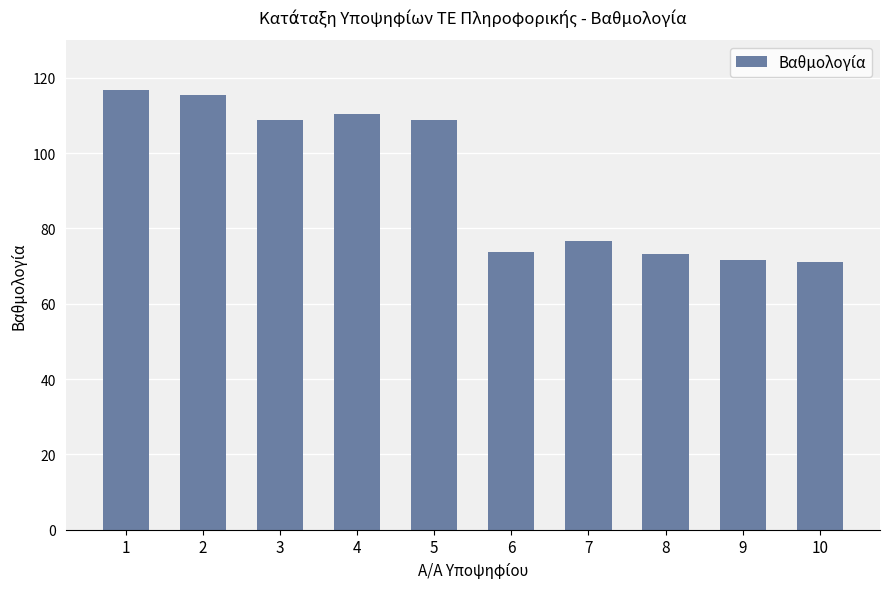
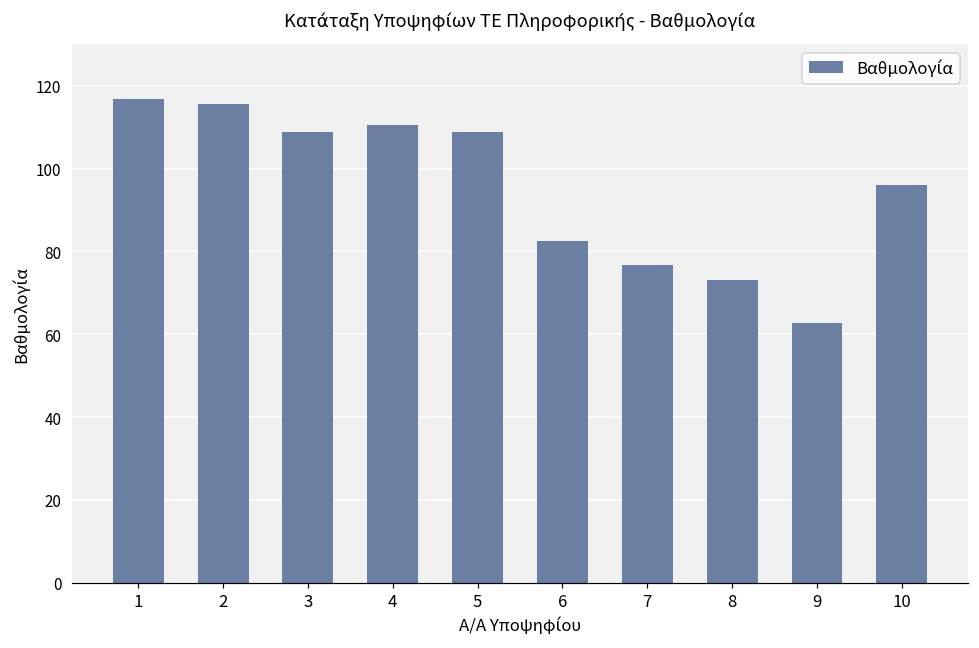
  {
    "1": 117,
    "2": 116,
    "3": 109,
    "4": 111,
    "5": 109,
-   "6": 74,
+   "6": 83,
    "7": 77,
    "8": 73,
-   "9": 72,
-   "10": 71
+   "9": 63,
+   "10": 96
  }
